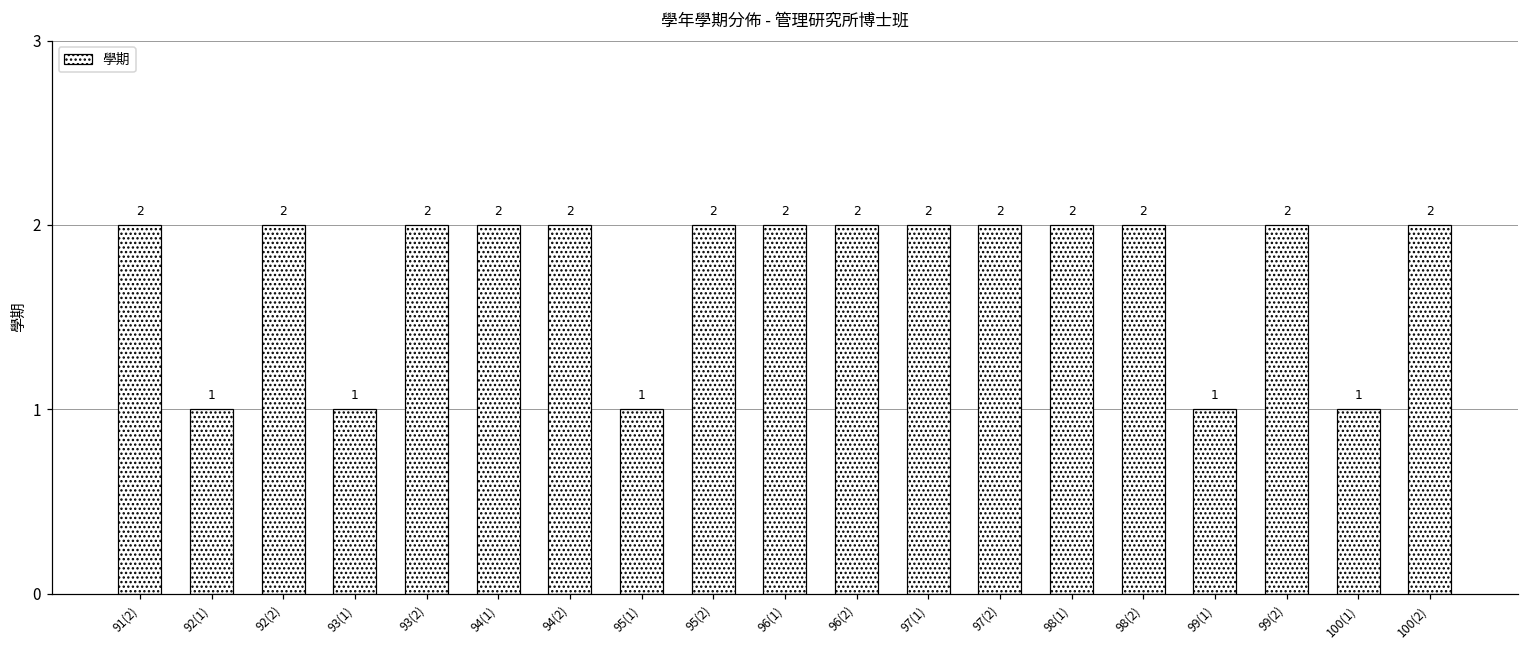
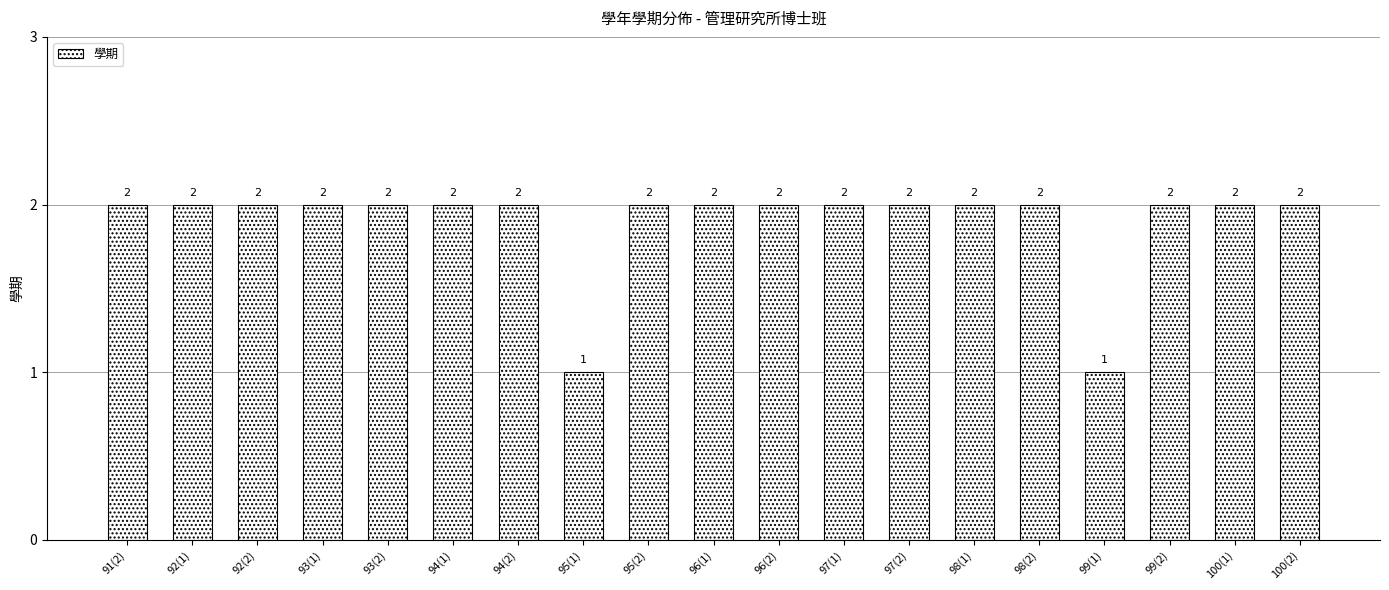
  {
    "91(2)": 2,
-   "92(1)": 1,
+   "92(1)": 2,
    "92(2)": 2,
-   "93(1)": 1,
+   "93(1)": 2,
    "93(2)": 2,
    "94(1)": 2,
    "94(2)": 2,
    "95(1)": 1,
    "95(2)": 2,
    "96(1)": 2,
    "96(2)": 2,
    "97(1)": 2,
    "97(2)": 2,
    "98(1)": 2,
    "98(2)": 2,
    "99(1)": 1,
    "99(2)": 2,
-   "100(1)": 1,
+   "100(1)": 2,
    "100(2)": 2
  }
